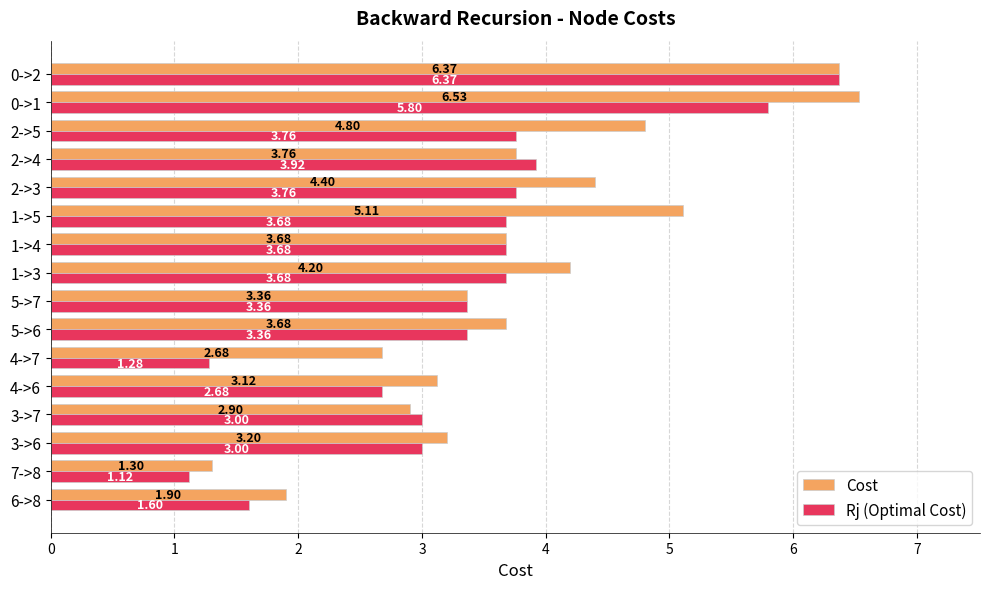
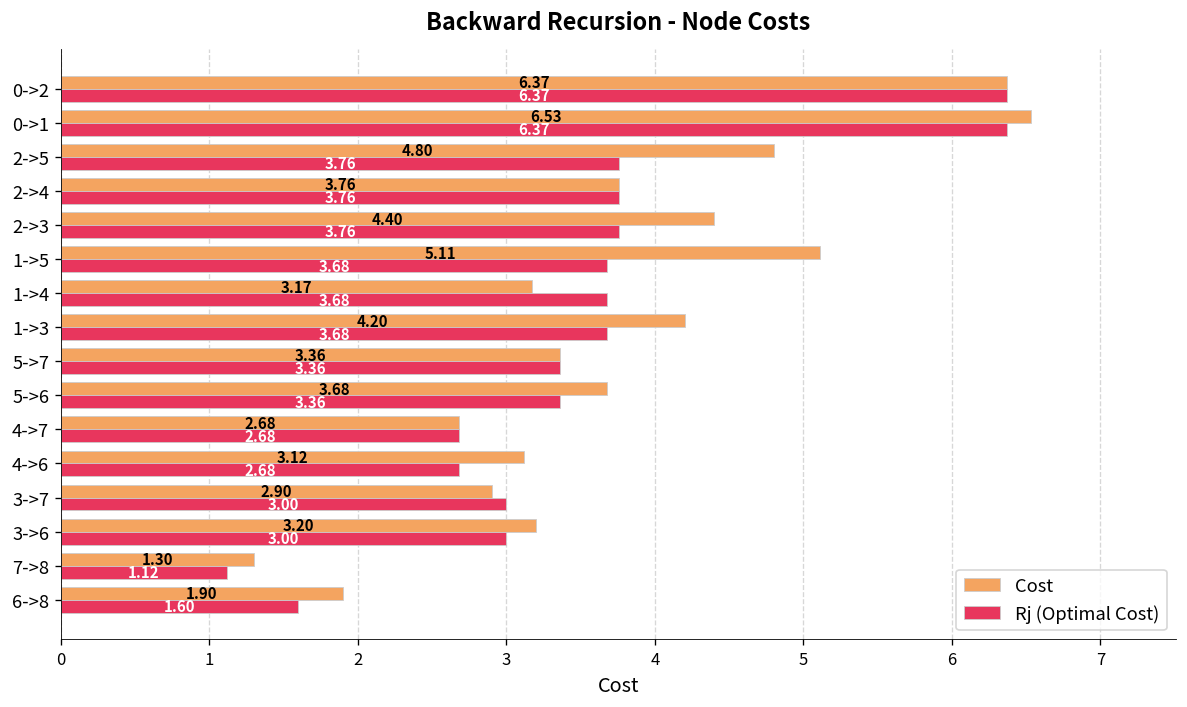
  {
    "Cost": {
      "0->1": 6.53,
      "2->5": 4.80,
      "2->4": 3.76,
      "2->3": 4.40,
      "1->5": 5.11,
-     "1->4": 3.68,
+     "1->4": 3.17,
      "1->3": 4.20,
      "5->6": 3.68,
      "4->7": 2.68,
      "4->6": 3.12,
      "3->7": 2.90,
      "3->6": 3.20,
      "7->8": 1.30,
      "6->8": 1.90
    },
    "Rj (Optimal Cost)": {
-     "0->1": 5.80,
+     "0->1": 6.37,
      "2->5": 3.76,
-     "2->4": 3.92,
+     "2->4": 3.76,
      "2->3": 3.76,
      "1->5": 3.68,
      "1->3": 3.68,
      "5->6": 3.36,
-     "4->7": 1.28,
+     "4->7": 2.68,
      "4->6": 2.68,
      "3->7": 3.00,
      "3->6": 3.00,
      "7->8": 1.12,
      "6->8": 1.60
    }
  }
